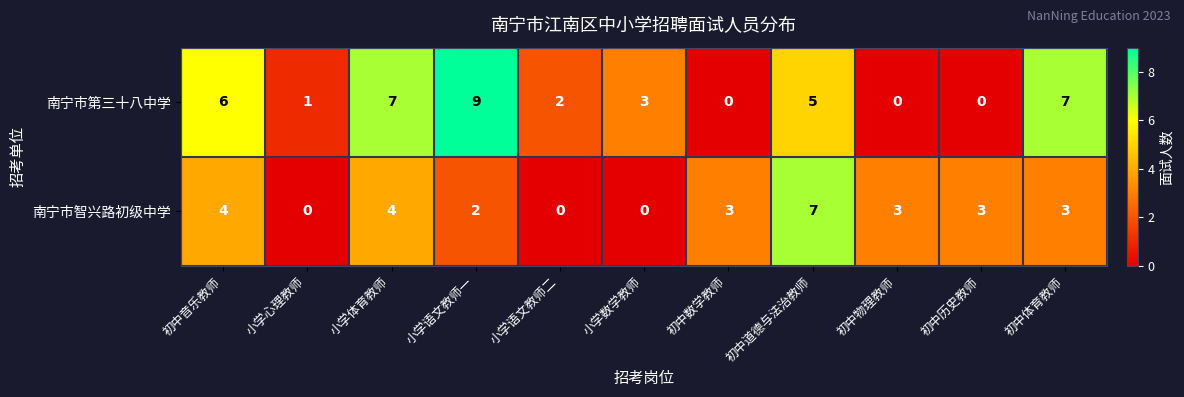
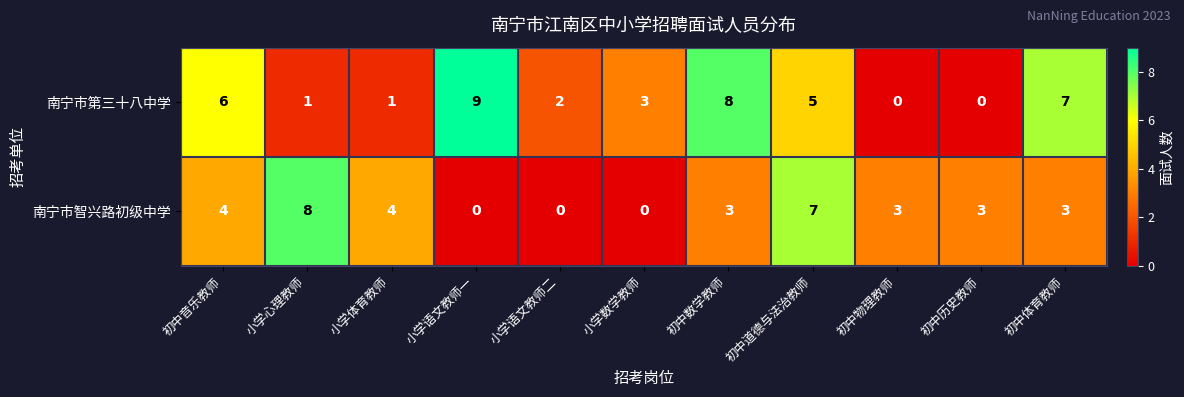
  {
    "南宁市第三十八中学": {
      "初中音乐教师": 6,
      "小学心理教师": 1,
-     "小学体育教师": 7,
+     "小学体育教师": 1,
      "小学语文教师一": 9,
      "小学语文教师二": 2,
      "小学数学教师": 3,
-     "初中数学教师": 0,
+     "初中数学教师": 8,
      "初中道德与法治教师": 5,
      "初中物理教师": 0,
      "初中历史教师": 0,
      "初中体育教师": 7
    },
    "南宁市智兴路初级中学": {
      "初中音乐教师": 4,
-     "小学心理教师": 0,
+     "小学心理教师": 8,
      "小学体育教师": 4,
-     "小学语文教师一": 2,
+     "小学语文教师一": 0,
      "小学语文教师二": 0,
      "小学数学教师": 0,
      "初中数学教师": 3,
      "初中道德与法治教师": 7,
      "初中物理教师": 3,
      "初中历史教师": 3,
      "初中体育教师": 3
    }
  }
